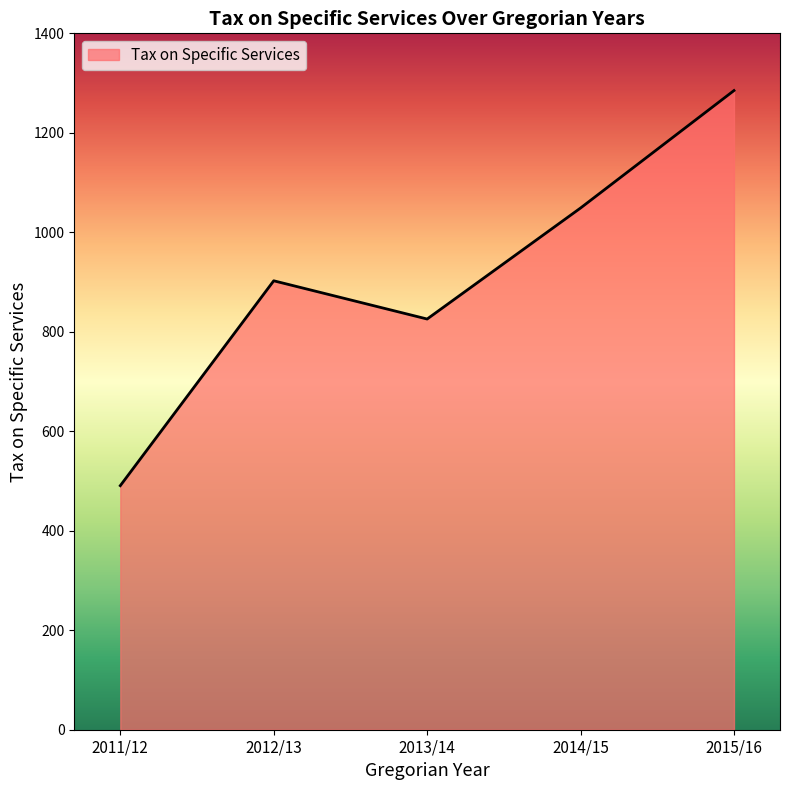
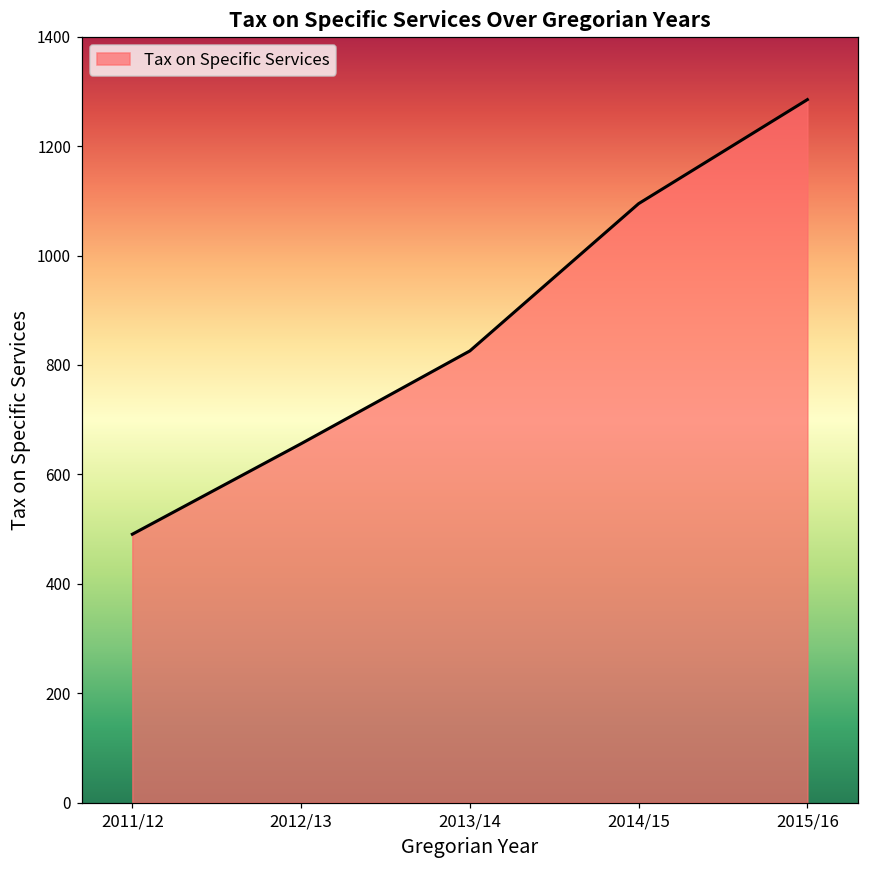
  {
    "2011/12": 490,
-   "2012/13": 900,
+   "2012/13": 660,
    "2013/14": 830,
-   "2014/15": 1050,
+   "2014/15": 1090,
    "2015/16": 1280
  }
